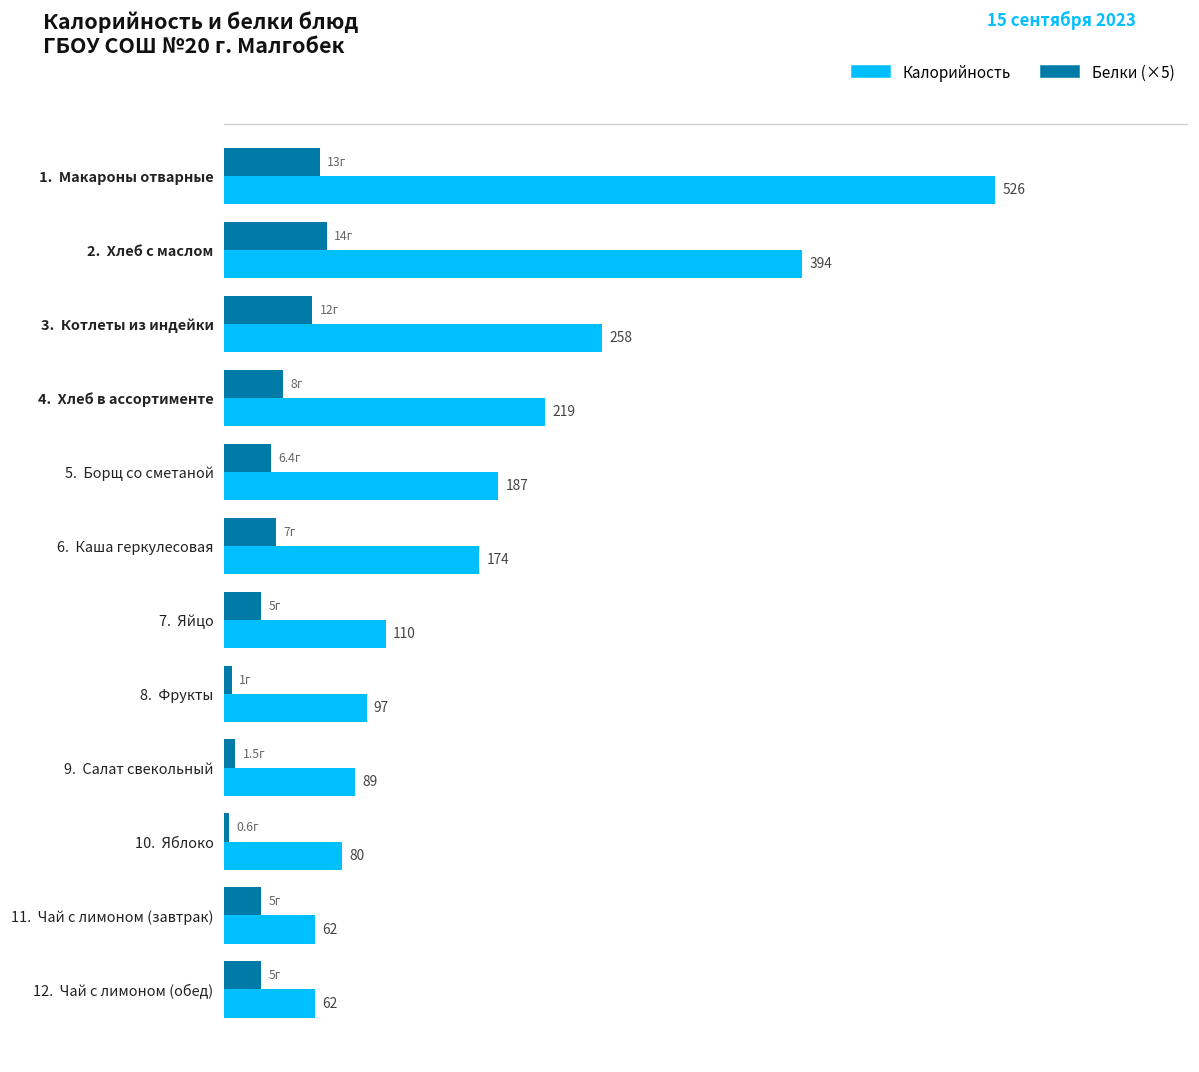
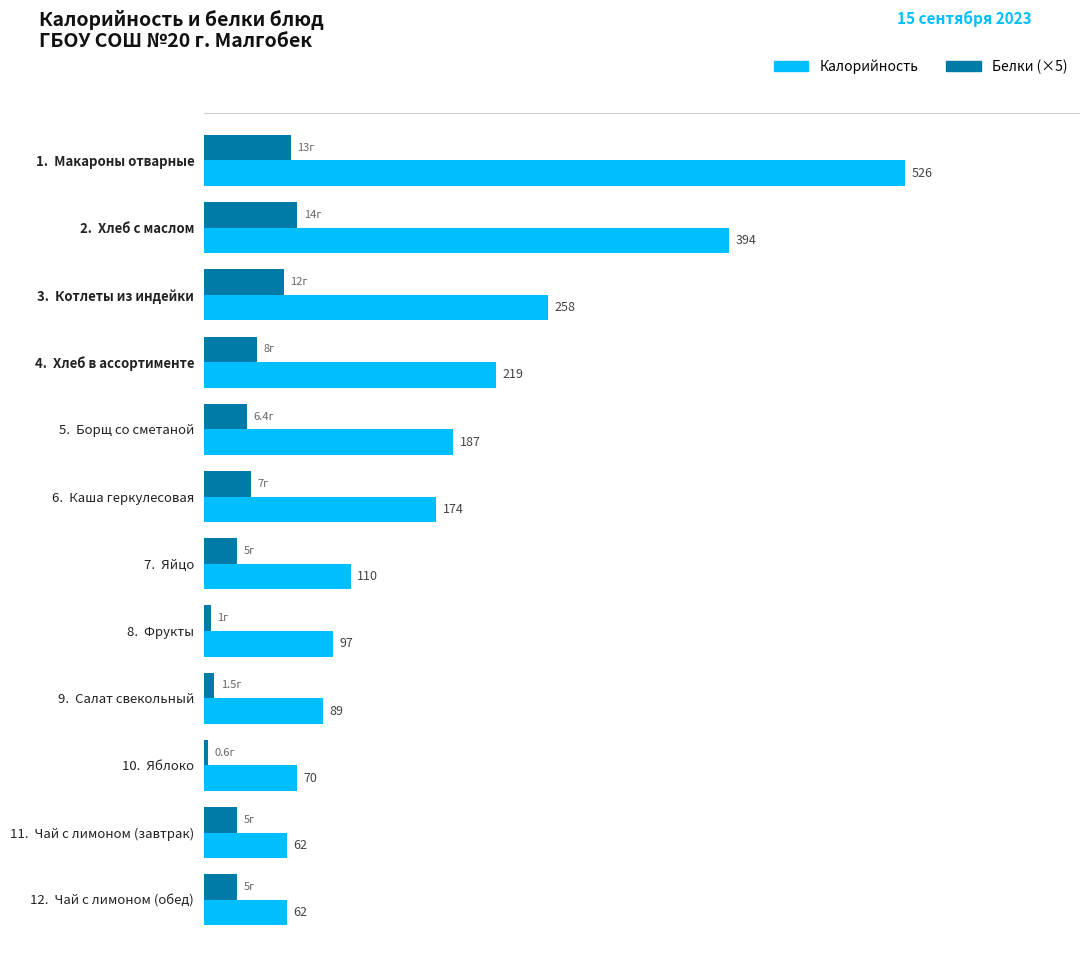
  {
    "Калорийность": {
      "1. Макароны отварные": 526,
      "2. Хлеб с маслом": 394,
      "3. Котлеты из индейки": 258,
      "4. Хлеб в ассортименте": 219,
      "5. Борщ со сметаной": 187,
      "6. Каша геркулесовая": 174,
      "7. Яйцо": 110,
      "8. Фрукты": 97,
      "9. Салат свекольный": 89,
-     "10. Яблоко": 80,
+     "10. Яблоко": 70,
      "11. Чай с лимоном (завтрак)": 62,
      "12. Чай с лимоном (обед)": 62
    }
  }
